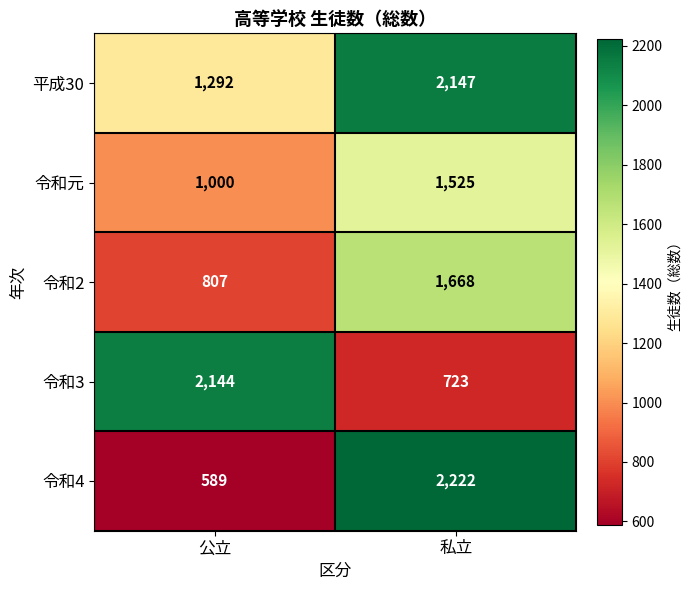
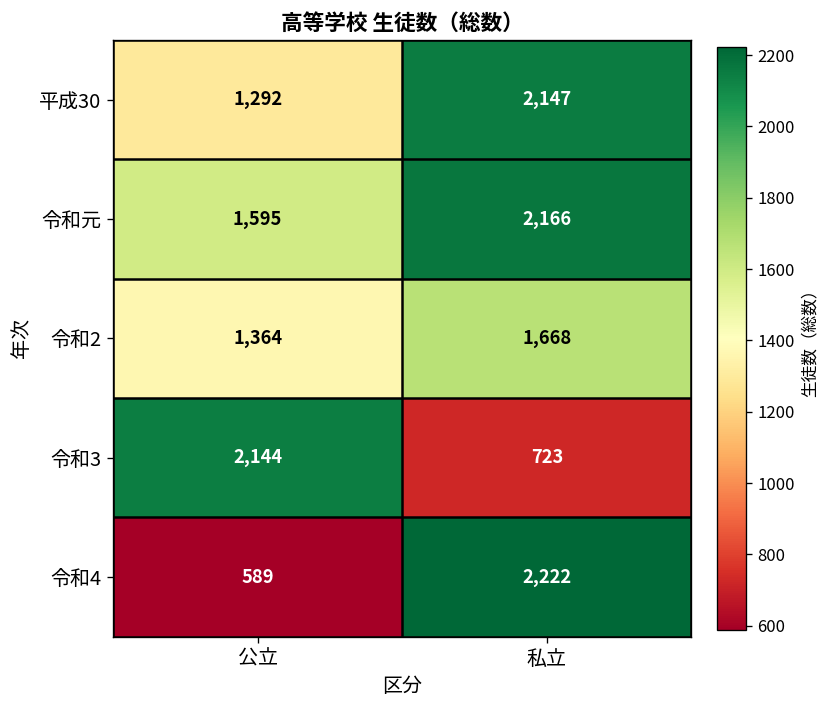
  {
    "平成30": {
      "公立": "1,292",
      "私立": "2,147"
    },
    "令和元": {
-     "公立": "1,000",
-     "私立": "1,525"
+     "公立": "1,595",
+     "私立": "2,166"
    },
    "令和2": {
-     "公立": "807",
+     "公立": "1,364",
      "私立": "1,668"
    },
    "令和3": {
      "公立": "2,144",
      "私立": "723"
    },
    "令和4": {
      "公立": "589",
      "私立": "2,222"
    }
  }
